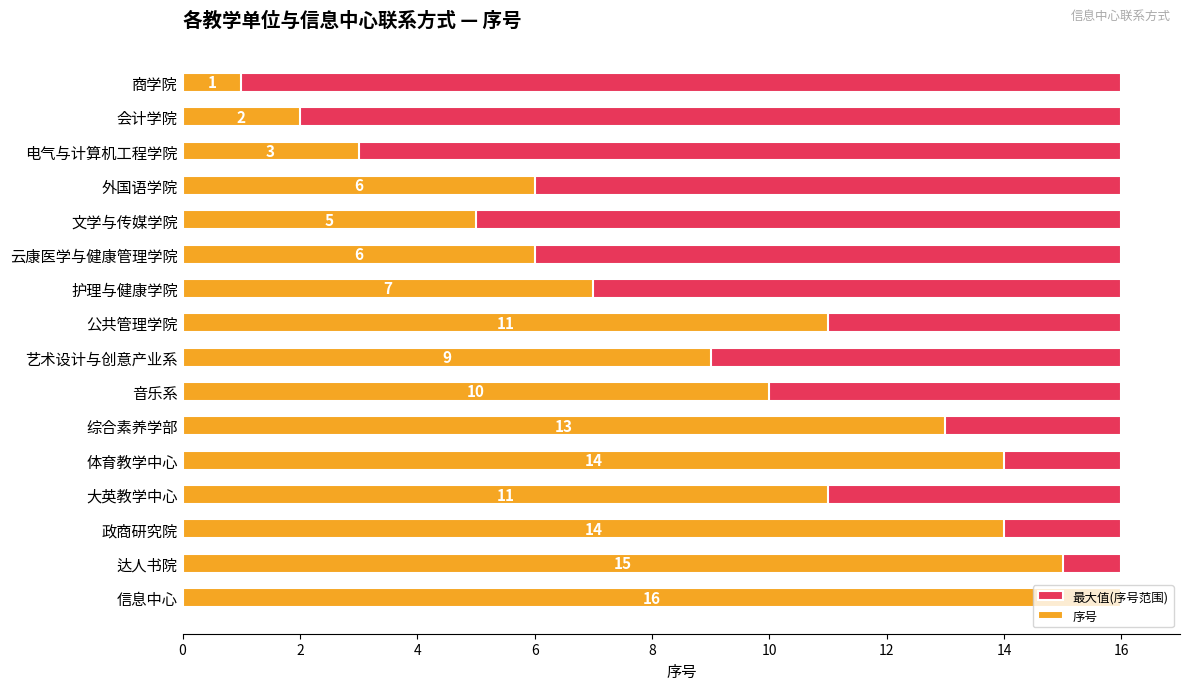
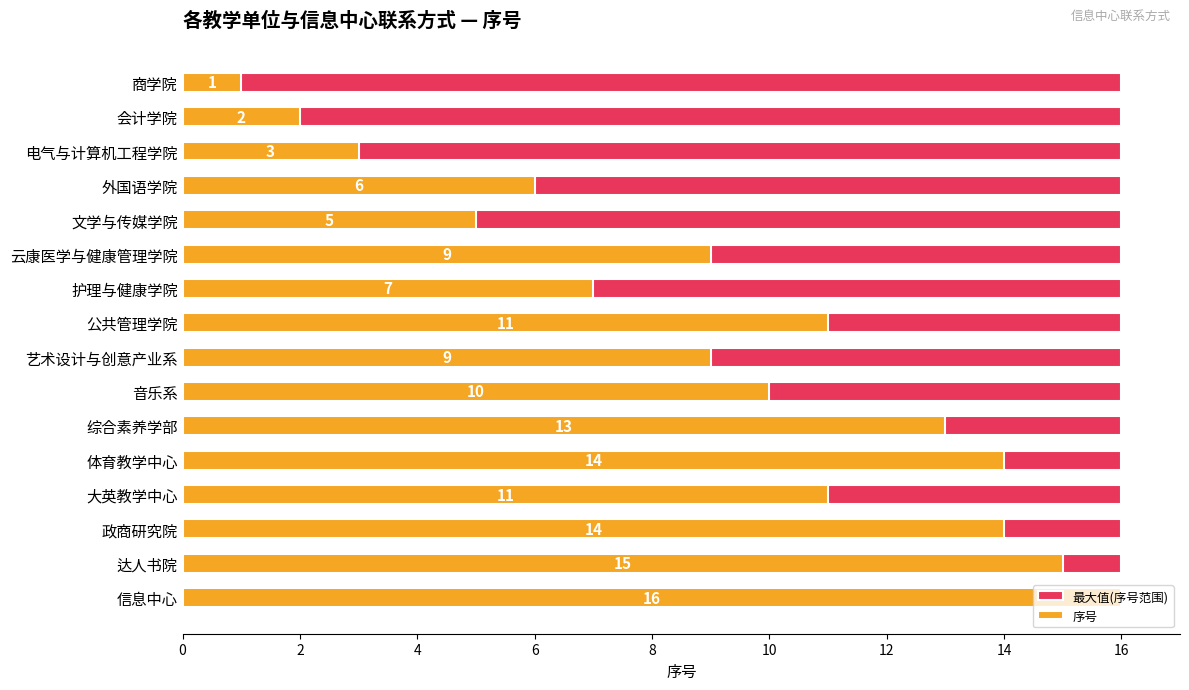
  {
    "最大值(序号范围)": {
      "商学院": 16.0,
      "会计学院": 16.0,
      "电气与计算机工程学院": 16.0,
      "外国语学院": 16.0,
      "文学与传媒学院": 16.0,
      "云康医学与健康管理学院": 16.0,
      "护理与健康学院": 16.0,
      "公共管理学院": 16.0,
      "艺术设计与创意产业系": 16.0,
      "音乐系": 16.0,
      "综合素养学部": 16.0,
      "体育教学中心": 16.0,
      "大英教学中心": 16.0,
      "政商研究院": 16.0,
      "达人书院": 16.0
    },
    "序号": {
-     "云康医学与健康管理学院": 6
+     "云康医学与健康管理学院": 9
    }
  }
